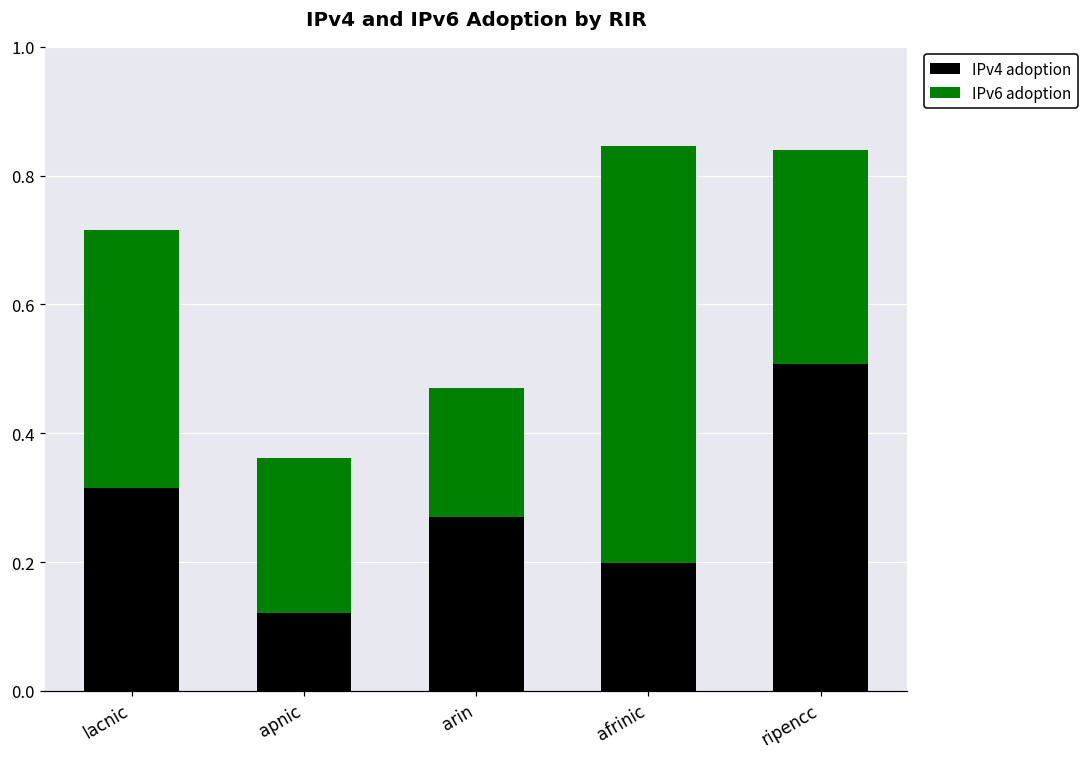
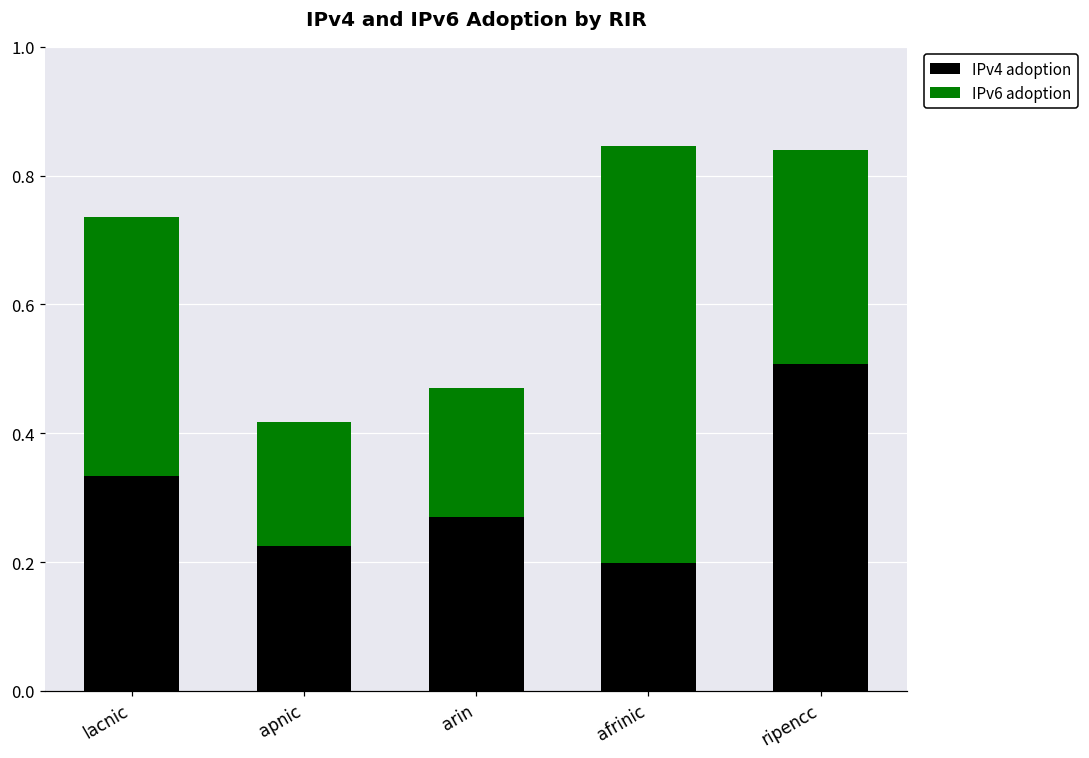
  {
    "IPv4 adoption": {
-     "lacnic": 0.31,
-     "apnic": 0.12,
+     "lacnic": 0.33,
+     "apnic": 0.23,
      "arin": 0.27,
      "afrinic": 0.20,
      "ripencc": 0.51
    },
    "IPv6 adoption": {
      "lacnic": 0.40,
-     "apnic": 0.24,
+     "apnic": 0.19,
      "arin": 0.20,
      "afrinic": 0.65,
      "ripencc": 0.33
    }
  }
